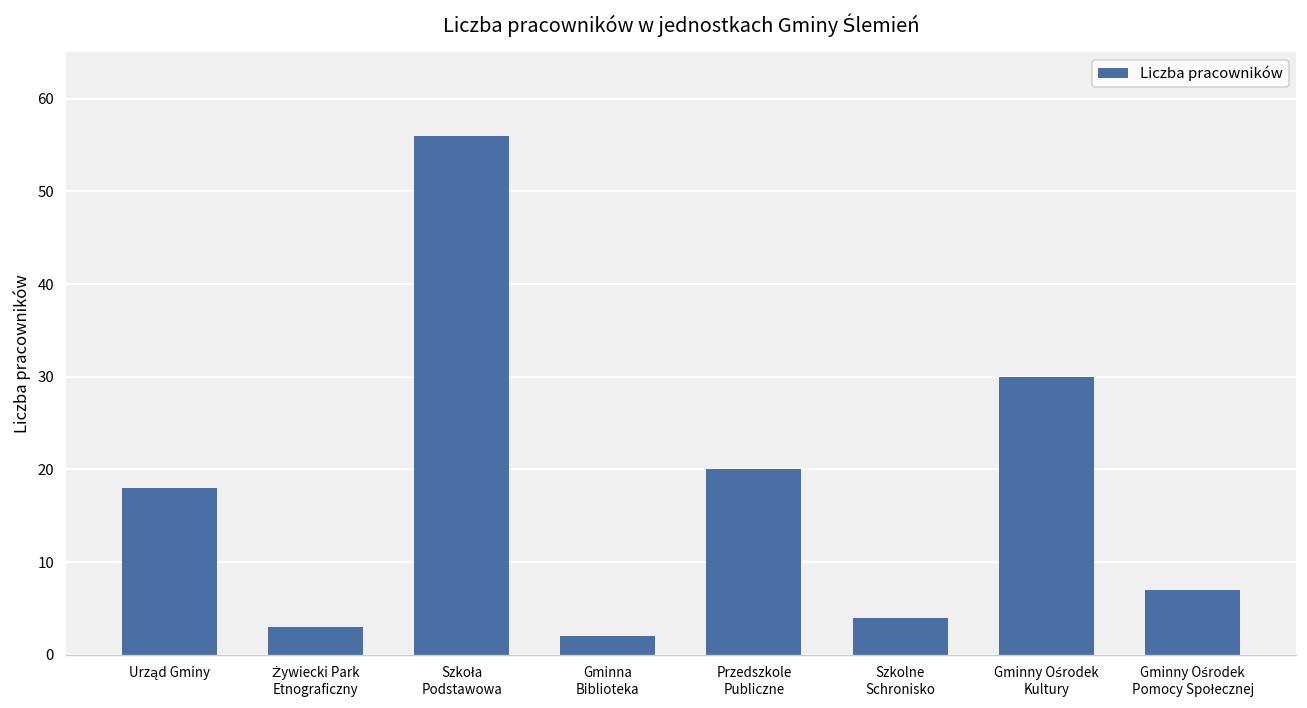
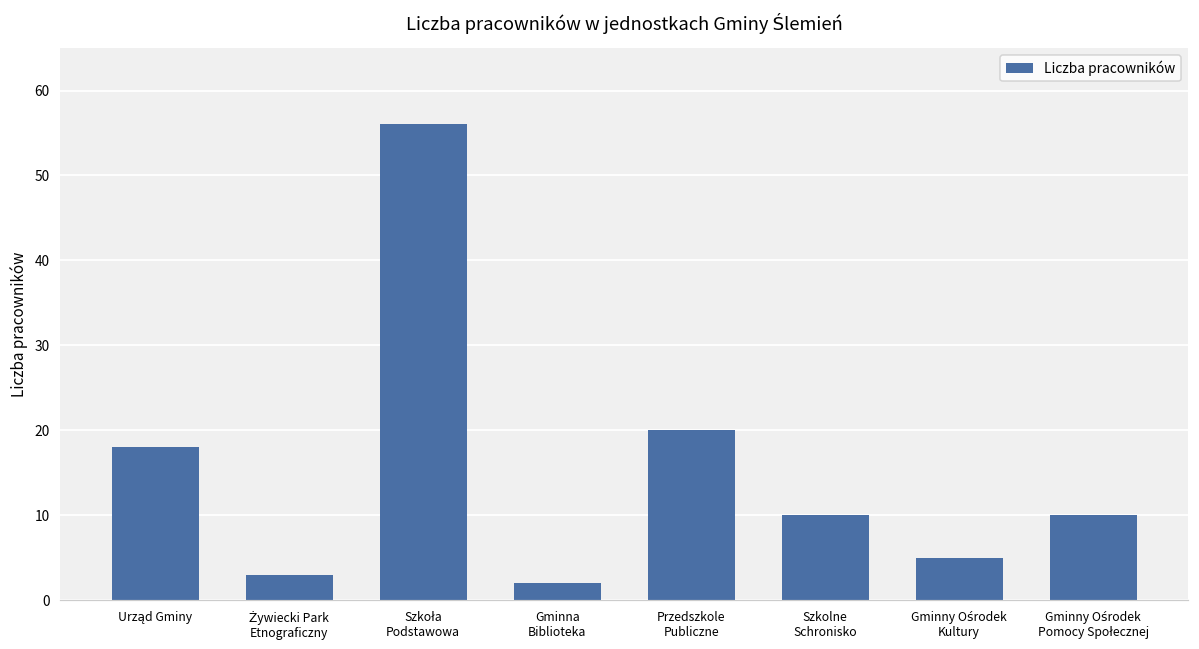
  {
    "Urząd Gminy": 18,
    "Żywiecki Park Etnograficzny": 3,
    "Szkoła Podstawowa": 56,
    "Gminna Biblioteka": 2,
    "Przedszkole Publiczne": 20,
-   "Szkolne Schronisko": 4,
-   "Gminny Ośrodek Kultury": 30,
-   "Gminny Ośrodek Pomocy Społecznej": 7
+   "Szkolne Schronisko": 10,
+   "Gminny Ośrodek Kultury": 5,
+   "Gminny Ośrodek Pomocy Społecznej": 10
  }
